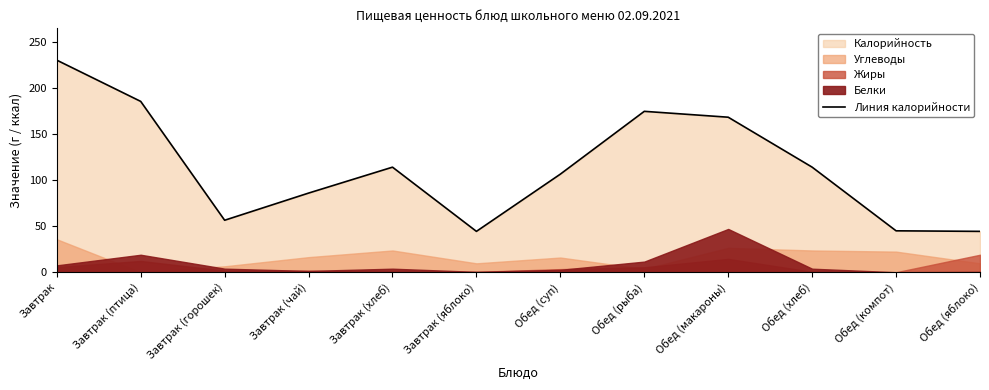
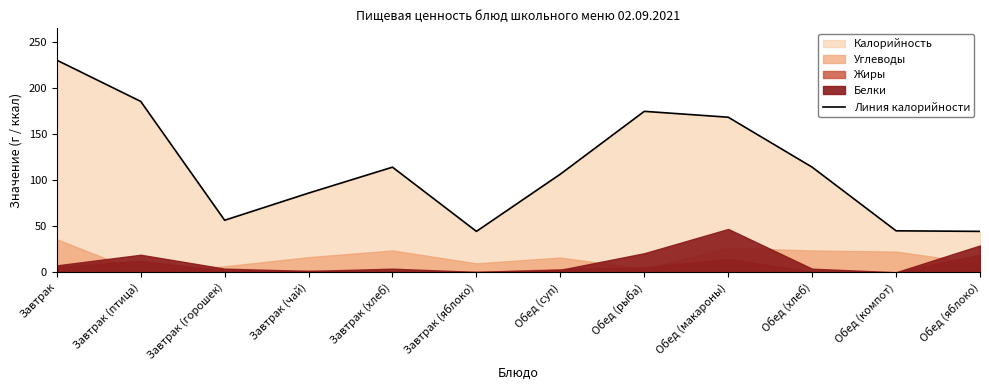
  {
    "Жиры": {
      "Завтрак (птица)": 10,
      "Обед (макароны)": 10,
      "Обед (яблоко)": 20
    },
    "Белки": {
      "Завтрак (птица)": 20,
      "Завтрак (хлеб)": 0,
-     "Обед (рыба)": 10,
+     "Обед (рыба)": 20,
      "Обед (макароны)": 50,
      "Обед (хлеб)": 0,
-     "Обед (яблоко)": 0
+     "Обед (яблоко)": 30
    }
  }
